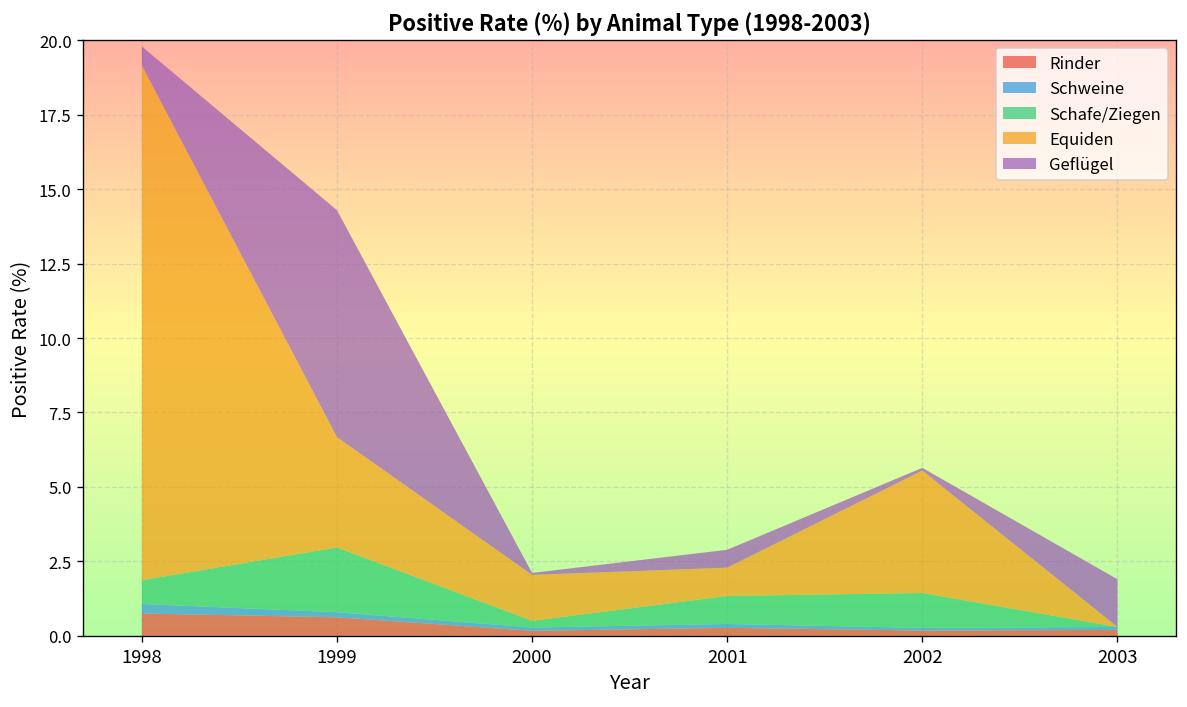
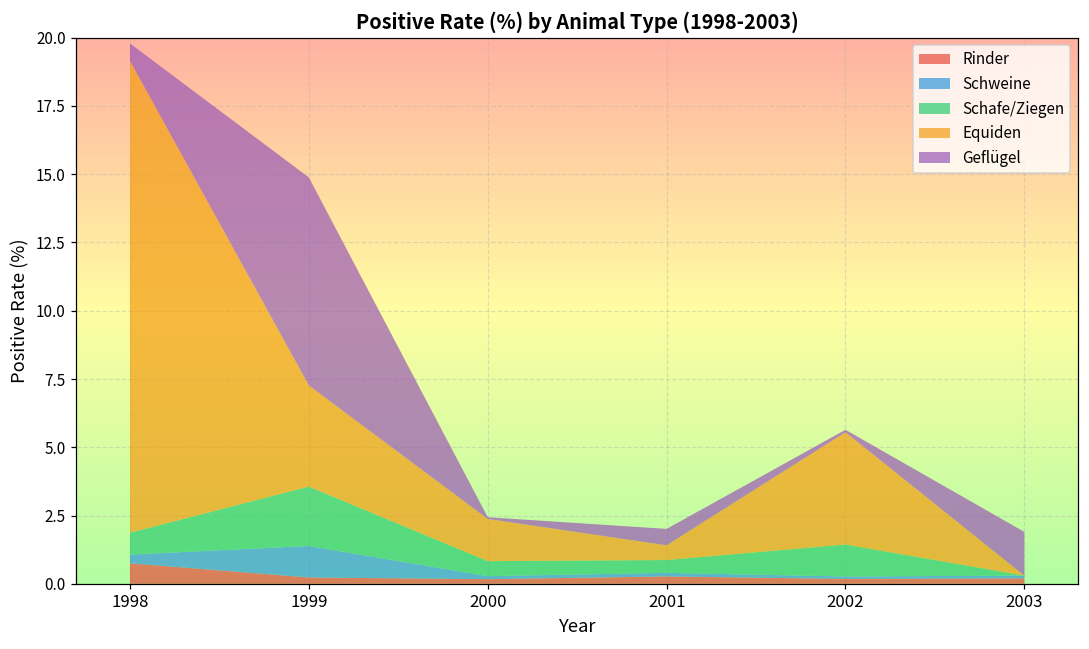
  {
    "Rinder": {
      "1998": 0.8,
-     "1999": 0.6,
+     "1999": 0.2,
      "2000": 0.2,
      "2001": 0.3
    },
    "Schweine": {
      "1998": 0.3,
-     "1999": 0.2,
+     "1999": 1.2,
      "2000": 0.1,
      "2001": 0.1
    },
    "Schafe/Ziegen": {
      "1998": 0.8,
      "1999": 2.2,
-     "2000": 0.2,
-     "2001": 0.9,
+     "2000": 0.6,
+     "2001": 0.5,
      "2002": 1.2
    },
    "Equiden": {
      "1998": 17.3,
      "1999": 3.7,
-     "2001": 1.0
+     "2001": 0.5
    },
    "Geflügel": {
      "1998": 0.6,
      "1999": 7.6,
      "2001": 0.6,
      "2003": 1.6
    }
  }
